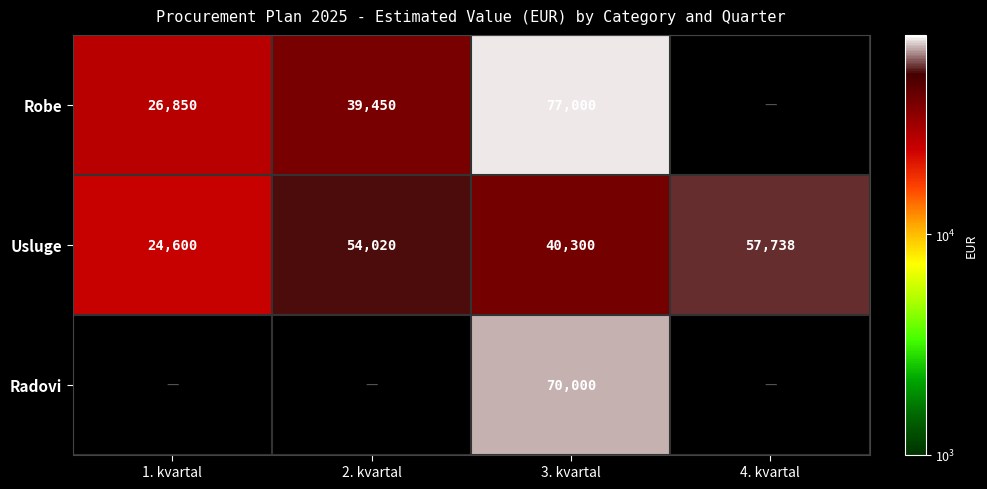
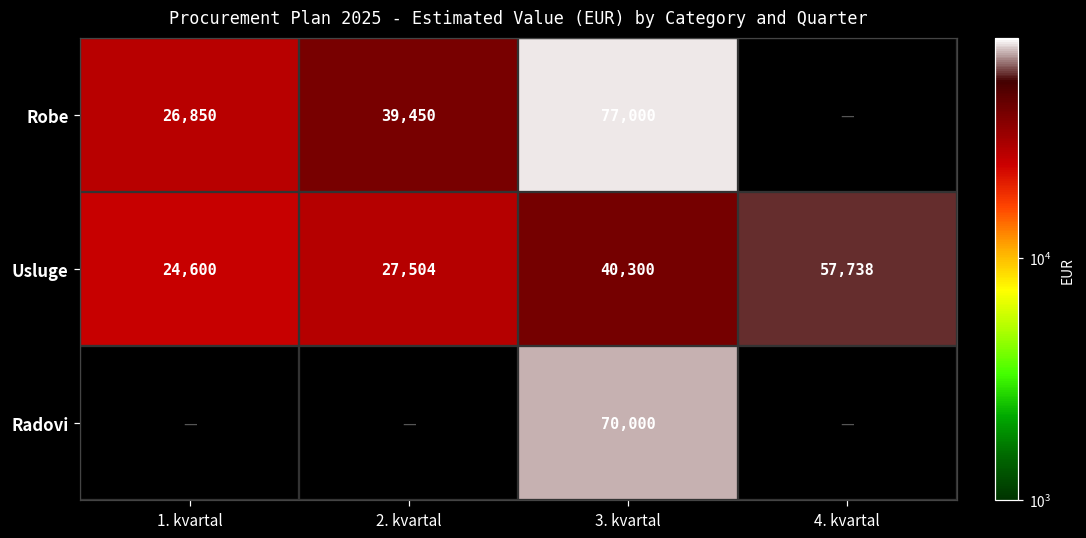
  {
    "Robe": {
      "1. kvartal": "26,850",
      "2. kvartal": "39,450"
    },
    "Usluge": {
      "1. kvartal": "24,600",
-     "2. kvartal": "54,020",
+     "2. kvartal": "27,504",
      "3. kvartal": "40,300",
      "4. kvartal": "57,738"
    },
    "Radovi": {
      "3. kvartal": "70,000"
    }
  }
